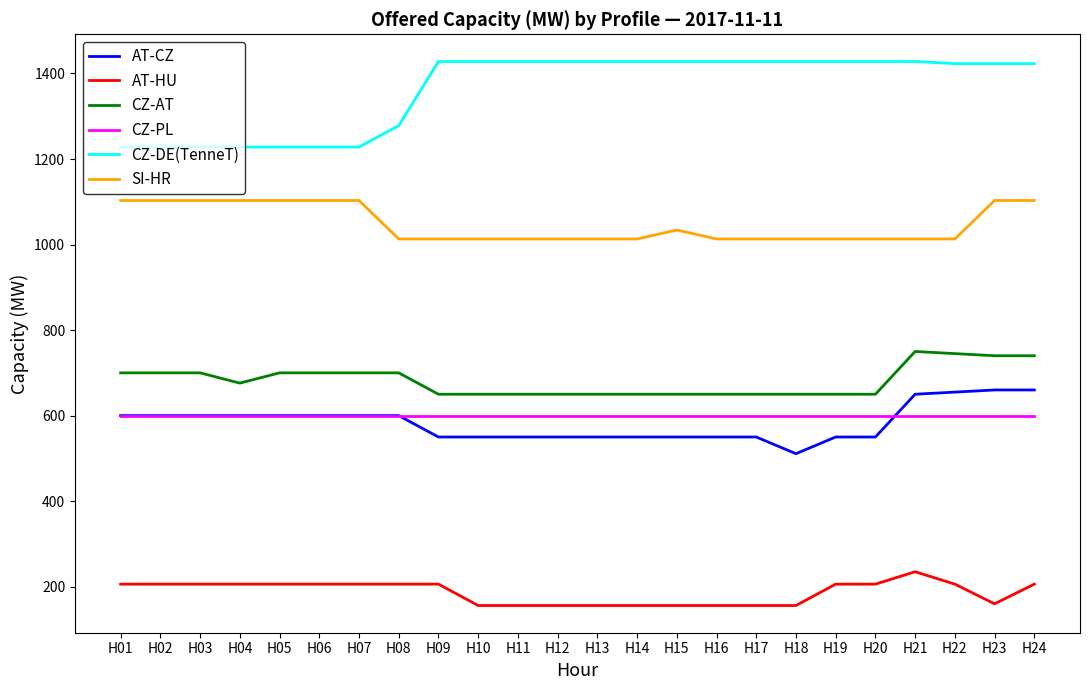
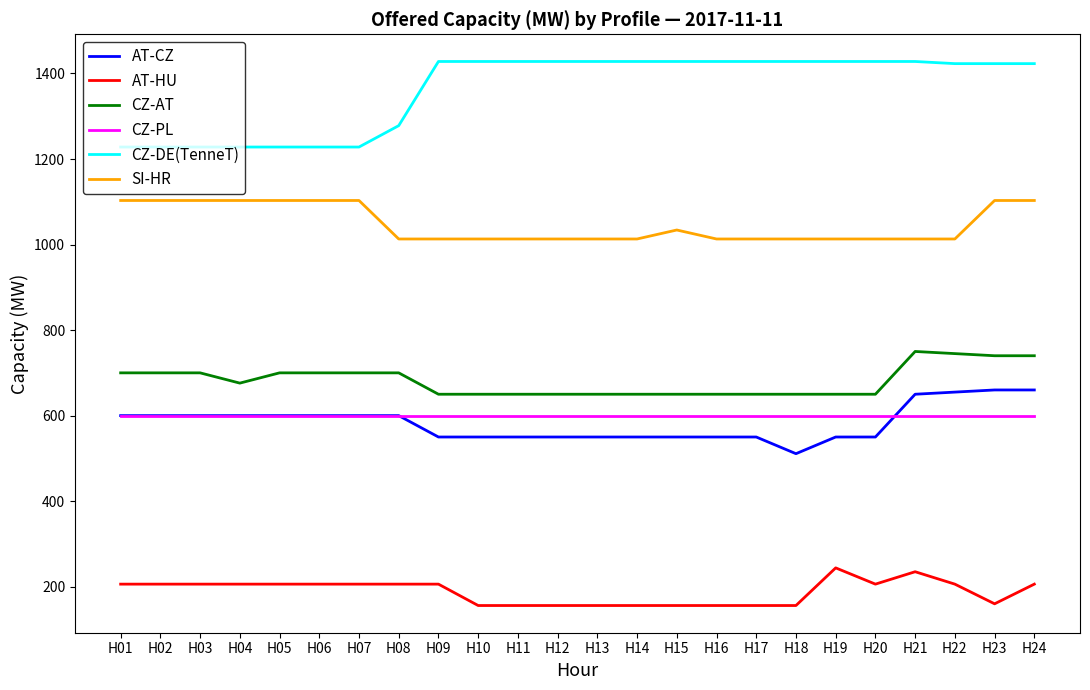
  {
    "AT-CZ": {
      "H09": 550,
      "H10": 550,
      "H11": 550,
      "H12": 550,
      "H13": 550,
      "H14": 550,
      "H15": 550,
      "H16": 550,
      "H17": 550,
      "H18": 510,
      "H19": 550,
      "H20": 550,
      "H21": 650,
      "H22": 660,
      "H23": 660,
      "H24": 660
    },
    "AT-HU": {
      "H01": 210,
      "H02": 210,
      "H03": 210,
      "H04": 210,
      "H05": 210,
      "H06": 210,
      "H07": 210,
      "H08": 210,
      "H09": 210,
      "H10": 160,
      "H11": 160,
      "H12": 160,
      "H13": 160,
      "H14": 160,
      "H15": 160,
      "H16": 160,
      "H17": 160,
      "H18": 160,
-     "H19": 210,
+     "H19": 240,
      "H20": 210,
      "H21": 240,
      "H22": 210,
      "H23": 160,
      "H24": 210
    },
    "CZ-AT": {
      "H01": 700,
      "H02": 700,
      "H03": 700,
      "H04": 680,
      "H05": 700,
      "H06": 700,
      "H07": 700,
      "H08": 700,
      "H09": 650,
      "H10": 650,
      "H11": 650,
      "H12": 650,
      "H13": 650,
      "H14": 650,
      "H15": 650,
      "H16": 650,
      "H17": 650,
      "H18": 650,
      "H19": 650,
      "H20": 650,
      "H21": 750,
      "H22": 750,
      "H23": 740,
      "H24": 740
    },
    "CZ-PL": {
      "H09": 600,
      "H10": 600,
      "H11": 600,
      "H12": 600,
      "H13": 600,
      "H14": 600,
      "H15": 600,
      "H16": 600,
      "H17": 600,
      "H18": 600,
      "H19": 600,
      "H20": 600,
      "H21": 600,
      "H22": 600,
      "H23": 600,
      "H24": 600
    },
    "CZ-DE(TenneT)": {
      "H05": 1230,
      "H06": 1230,
      "H07": 1230,
      "H08": 1280,
      "H09": 1430,
      "H10": 1430,
      "H11": 1430,
      "H12": 1430,
      "H13": 1430,
      "H14": 1430,
      "H15": 1430,
      "H16": 1430,
      "H17": 1430,
      "H18": 1430,
      "H19": 1430,
      "H20": 1430,
      "H21": 1430,
      "H22": 1420,
      "H23": 1420,
      "H24": 1420
    },
    "SI-HR": {
      "H01": 1100,
      "H02": 1100,
      "H03": 1100,
      "H04": 1100,
      "H05": 1100,
      "H06": 1100,
      "H07": 1100,
      "H08": 1010,
      "H09": 1010,
      "H10": 1010,
      "H11": 1010,
      "H12": 1010,
      "H13": 1010,
      "H14": 1010,
      "H15": 1030,
      "H16": 1010,
      "H17": 1010,
      "H18": 1010,
      "H19": 1010,
      "H20": 1010,
      "H21": 1010,
      "H22": 1010,
      "H23": 1100,
      "H24": 1100
    }
  }
